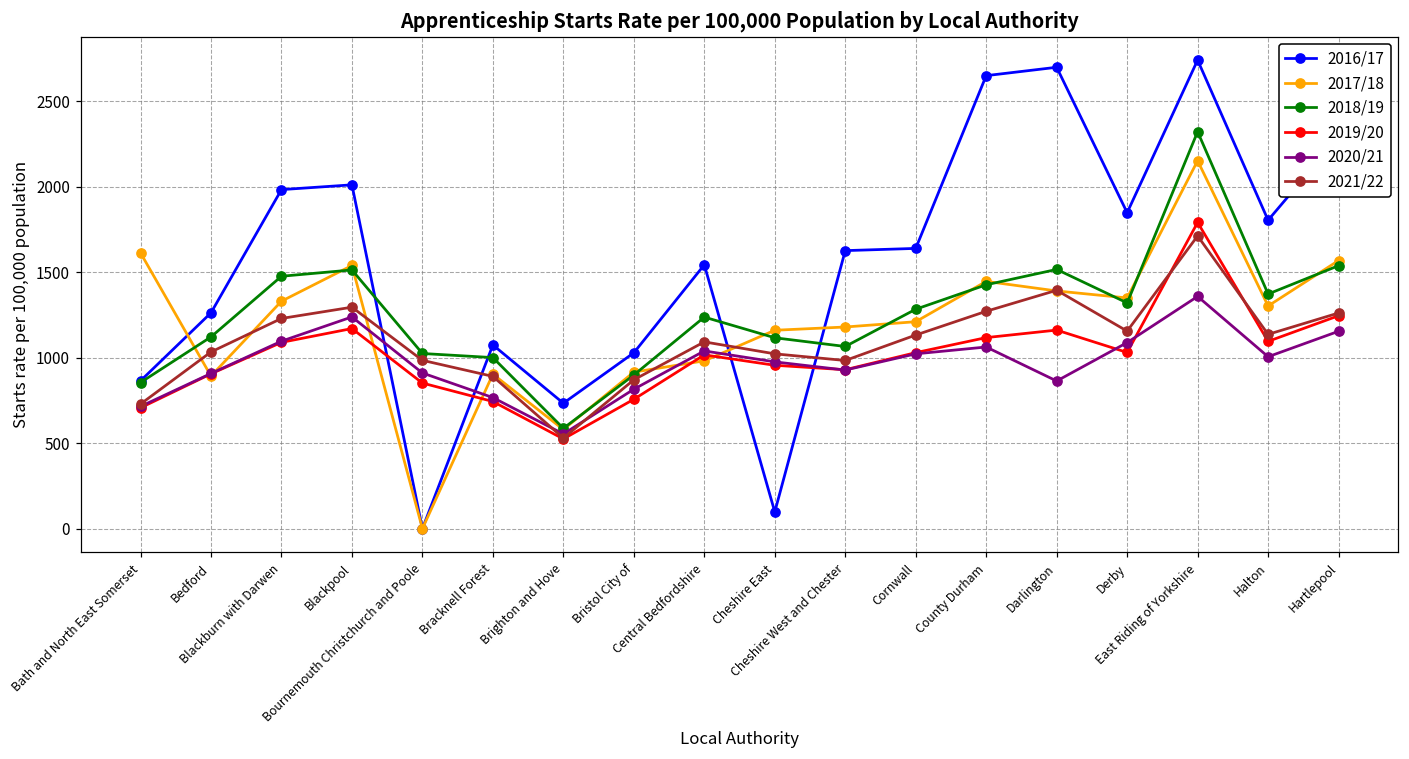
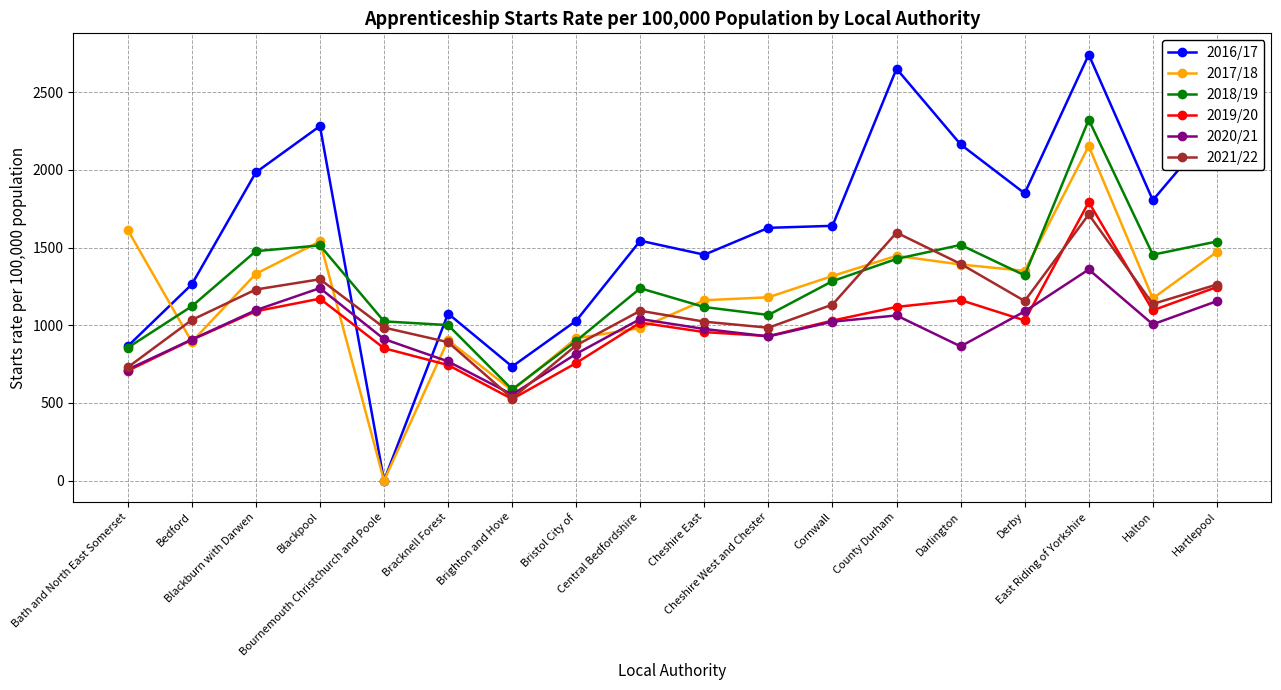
  {
    "2016/17": {
      "Bedford": 1260,
      "Blackburn with Darwen": 1980,
-     "Blackpool": 2010,
+     "Blackpool": 2280,
      "Bracknell Forest": 1080,
      "Brighton and Hove": 730,
      "Bristol City of": 1030,
      "Central Bedfordshire": 1540,
-     "Cheshire East": 100,
+     "Cheshire East": 1450,
      "Cheshire West and Chester": 1630,
      "Cornwall": 1640,
      "County Durham": 2650,
-     "Darlington": 2700,
+     "Darlington": 2160,
      "Derby": 1850,
      "East Riding of Yorkshire": 2740,
      "Halton": 1810
    },
    "2017/18": {
      "Bath and North East Somerset": 1610,
      "Blackburn with Darwen": 1330,
      "Blackpool": 1540,
      "Bristol City of": 920,
      "Central Bedfordshire": 980,
      "Cheshire East": 1160,
      "Cheshire West and Chester": 1180,
-     "Cornwall": 1210,
+     "Cornwall": 1320,
      "County Durham": 1450,
      "Derby": 1350,
      "East Riding of Yorkshire": 2150,
-     "Halton": 1300,
-     "Hartlepool": 1570
+     "Halton": 1170,
+     "Hartlepool": 1470
    },
    "2018/19": {
      "Bedford": 1120,
      "Blackburn with Darwen": 1480,
      "Blackpool": 1510,
      "Bournemouth Christchurch and Poole": 1030,
      "Bracknell Forest": 1000,
      "Bristol City of": 900,
      "Central Bedfordshire": 1240,
      "Cheshire East": 1120,
      "Cheshire West and Chester": 1070,
      "Cornwall": 1280,
      "County Durham": 1430,
      "Darlington": 1520,
      "Derby": 1320,
      "East Riding of Yorkshire": 2320,
-     "Halton": 1370,
+     "Halton": 1450,
      "Hartlepool": 1540
    },
    "2019/20": {
      "Blackpool": 1170,
      "Bournemouth Christchurch and Poole": 850,
      "Bracknell Forest": 740,
      "Bristol City of": 760,
      "Central Bedfordshire": 1020,
      "Cheshire East": 960,
      "County Durham": 1120,
      "Darlington": 1160,
      "Derby": 1030,
      "East Riding of Yorkshire": 1790,
      "Halton": 1100
    },
    "2020/21": {
      "Blackpool": 1240,
      "Bournemouth Christchurch and Poole": 910,
      "Bracknell Forest": 770,
      "Brighton and Hove": 550,
      "Bristol City of": 820,
      "Central Bedfordshire": 1040,
      "Cheshire East": 980,
      "County Durham": 1060,
      "Darlington": 860,
      "Derby": 1090,
      "East Riding of Yorkshire": 1360,
      "Halton": 1010,
      "Hartlepool": 1160
    },
    "2021/22": {
      "Bedford": 1030,
      "Blackburn with Darwen": 1230,
      "Blackpool": 1300,
      "Bournemouth Christchurch and Poole": 990,
      "Bristol City of": 870,
      "Central Bedfordshire": 1090,
      "Cheshire East": 1020,
      "Cheshire West and Chester": 980,
      "Cornwall": 1130,
-     "County Durham": 1270,
+     "County Durham": 1600,
      "Derby": 1160,
      "East Riding of Yorkshire": 1710,
      "Halton": 1140
    }
  }
